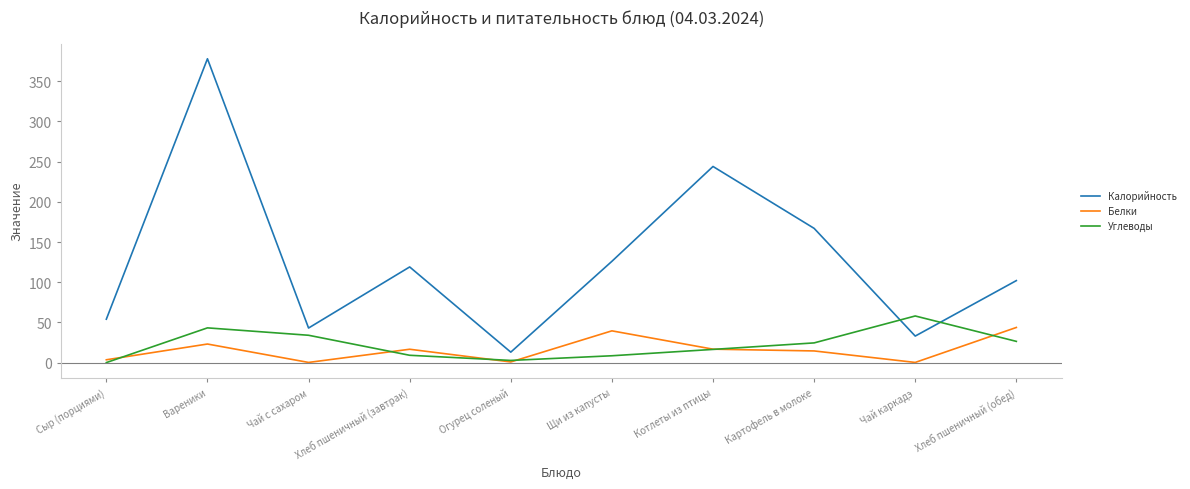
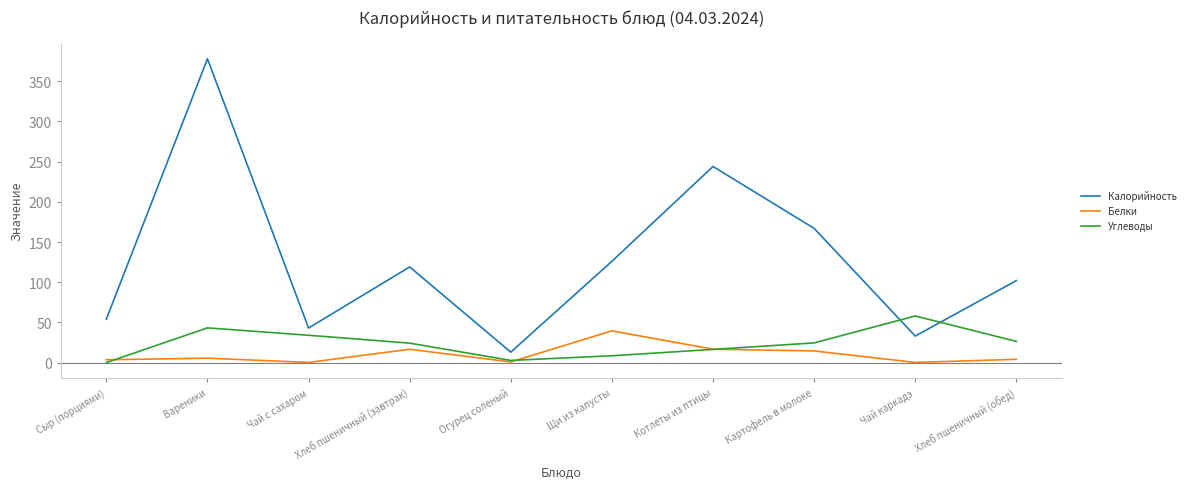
  {
    "Калорийность": {
      "Сыр (порциями)": 50,
      "Вареники": 380,
      "Чай с сахаром": 40,
      "Хлеб пшеничный (завтрак)": 120,
      "Огурец соленый": 10,
      "Щи из капусты": 130,
      "Котлеты из птицы": 240,
      "Картофель в молоке": 170,
      "Чай каркадэ": 30,
      "Хлеб пшеничный (обед)": 100
    },
    "Белки": {
      "Сыр (порциями)": 0,
-     "Вареники": 20,
+     "Вареники": 10,
      "Чай с сахаром": 0,
      "Хлеб пшеничный (завтрак)": 20,
      "Щи из капусты": 40,
      "Картофель в молоке": 10,
      "Чай каркадэ": 0,
-     "Хлеб пшеничный (обед)": 40
+     "Хлеб пшеничный (обед)": 0
    },
    "Углеводы": {
      "Сыр (порциями)": 0,
      "Вареники": 40,
      "Чай с сахаром": 30,
-     "Хлеб пшеничный (завтрак)": 10,
+     "Хлеб пшеничный (завтрак)": 20,
      "Щи из капусты": 10,
      "Картофель в молоке": 20,
      "Чай каркадэ": 60,
      "Хлеб пшеничный (обед)": 30
    }
  }
